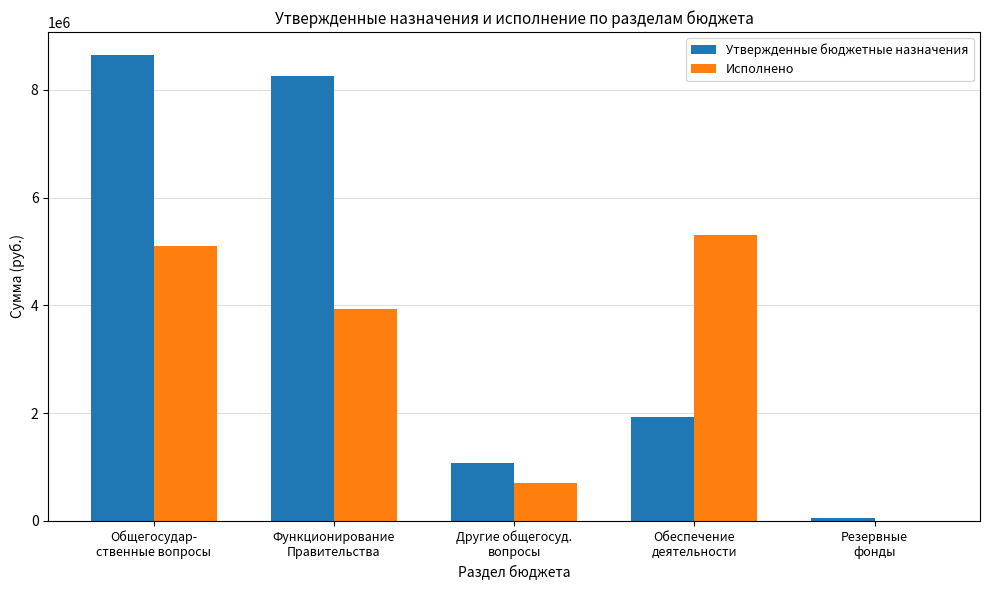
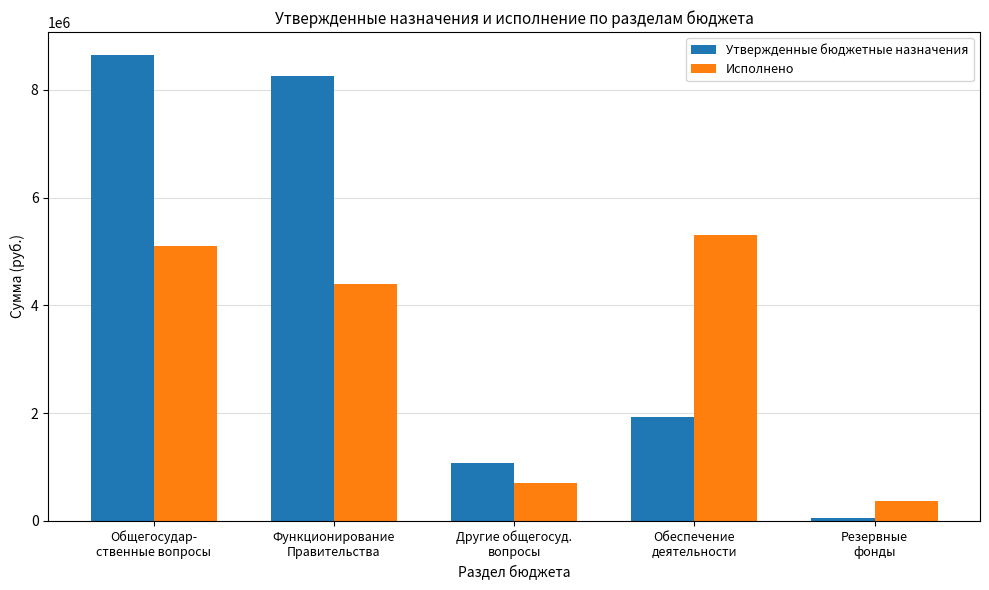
  {
    "Утвержденные бюджетные назначения": {
      "Общегосудар- ственные вопросы": 8600000,
      "Функционирование Правительства": 8300000,
      "Другие общегосуд. вопросы": 1100000,
      "Обеспечение деятельности": 1900000,
      "Резервные фонды": 100000
    },
    "Исполнено": {
      "Общегосудар- ственные вопросы": 5100000,
-     "Функционирование Правительства": 3900000,
+     "Функционирование Правительства": 4400000,
      "Другие общегосуд. вопросы": 700000,
      "Обеспечение деятельности": 5300000,
-     "Резервные фонды": 0
+     "Резервные фонды": 400000
    }
  }
